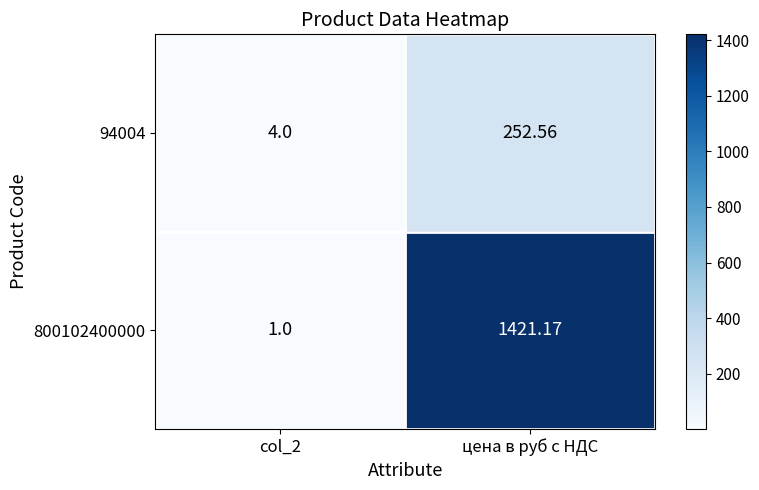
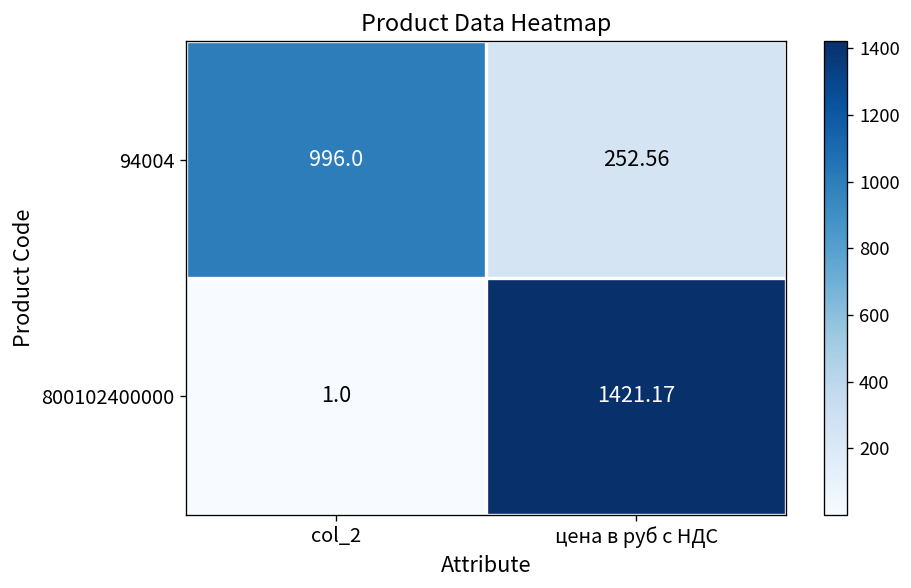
  {
    "94004": {
-     "col_2": 4.0,
+     "col_2": 996.0,
      "цена в руб с НДС": 252.56
    },
    "800102400000": {
      "col_2": 1.0,
      "цена в руб с НДС": 1421.17
    }
  }
